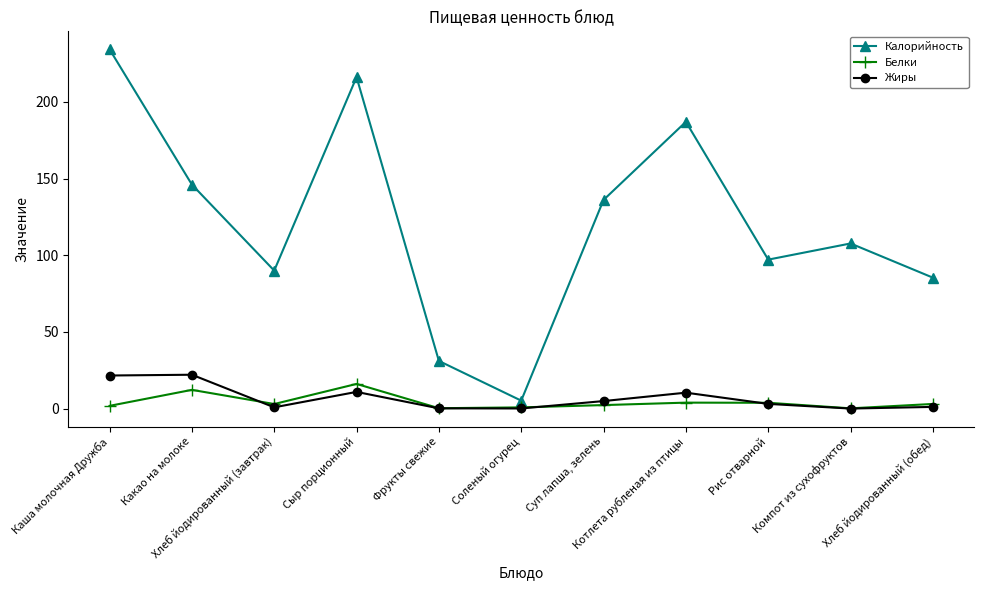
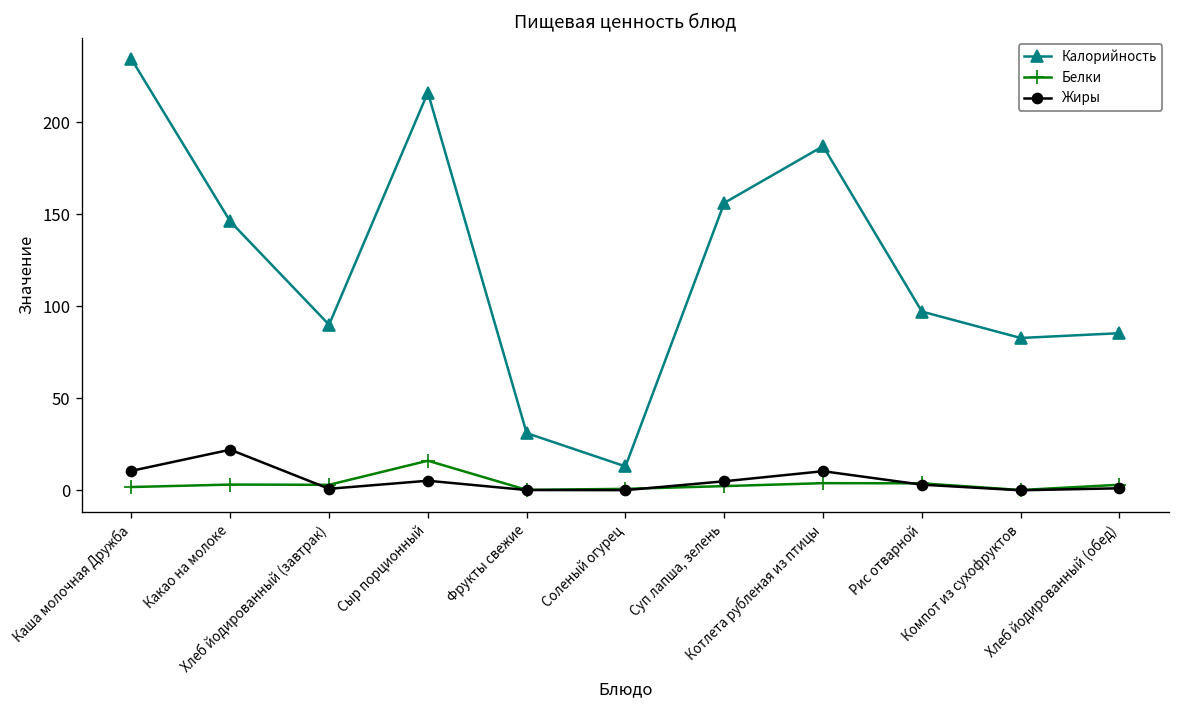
  {
    "Калорийность": {
      "Каша молочная Дружба": 234,
      "Какао на молоке": 146,
      "Хлеб йодированный (завтрак)": 90,
      "Сыр порционный": 216,
      "Фрукты свежие": 31,
-     "Соленый огурец": 5,
-     "Суп лапша, зелень": 136,
+     "Соленый огурец": 13,
+     "Суп лапша, зелень": 156,
      "Котлета рубленая из птицы": 187,
      "Рис отварной": 97,
-     "Компот из сухофруктов": 108,
+     "Компот из сухофруктов": 83,
      "Хлеб йодированный (обед)": 85
    },
    "Белки": {
      "Каша молочная Дружба": 2,
-     "Какао на молоке": 12,
+     "Какао на молоке": 3,
      "Хлеб йодированный (завтрак)": 3,
      "Сыр порционный": 16,
      "Суп лапша, зелень": 2,
      "Котлета рубленая из птицы": 4,
      "Хлеб йодированный (обед)": 3
    },
    "Жиры": {
-     "Каша молочная Дружба": 22,
+     "Каша молочная Дружба": 11,
      "Какао на молоке": 22,
      "Хлеб йодированный (завтрак)": 1,
-     "Сыр порционный": 11,
+     "Сыр порционный": 5,
      "Суп лапша, зелень": 5,
      "Котлета рубленая из птицы": 10,
      "Хлеб йодированный (обед)": 1
    }
  }
